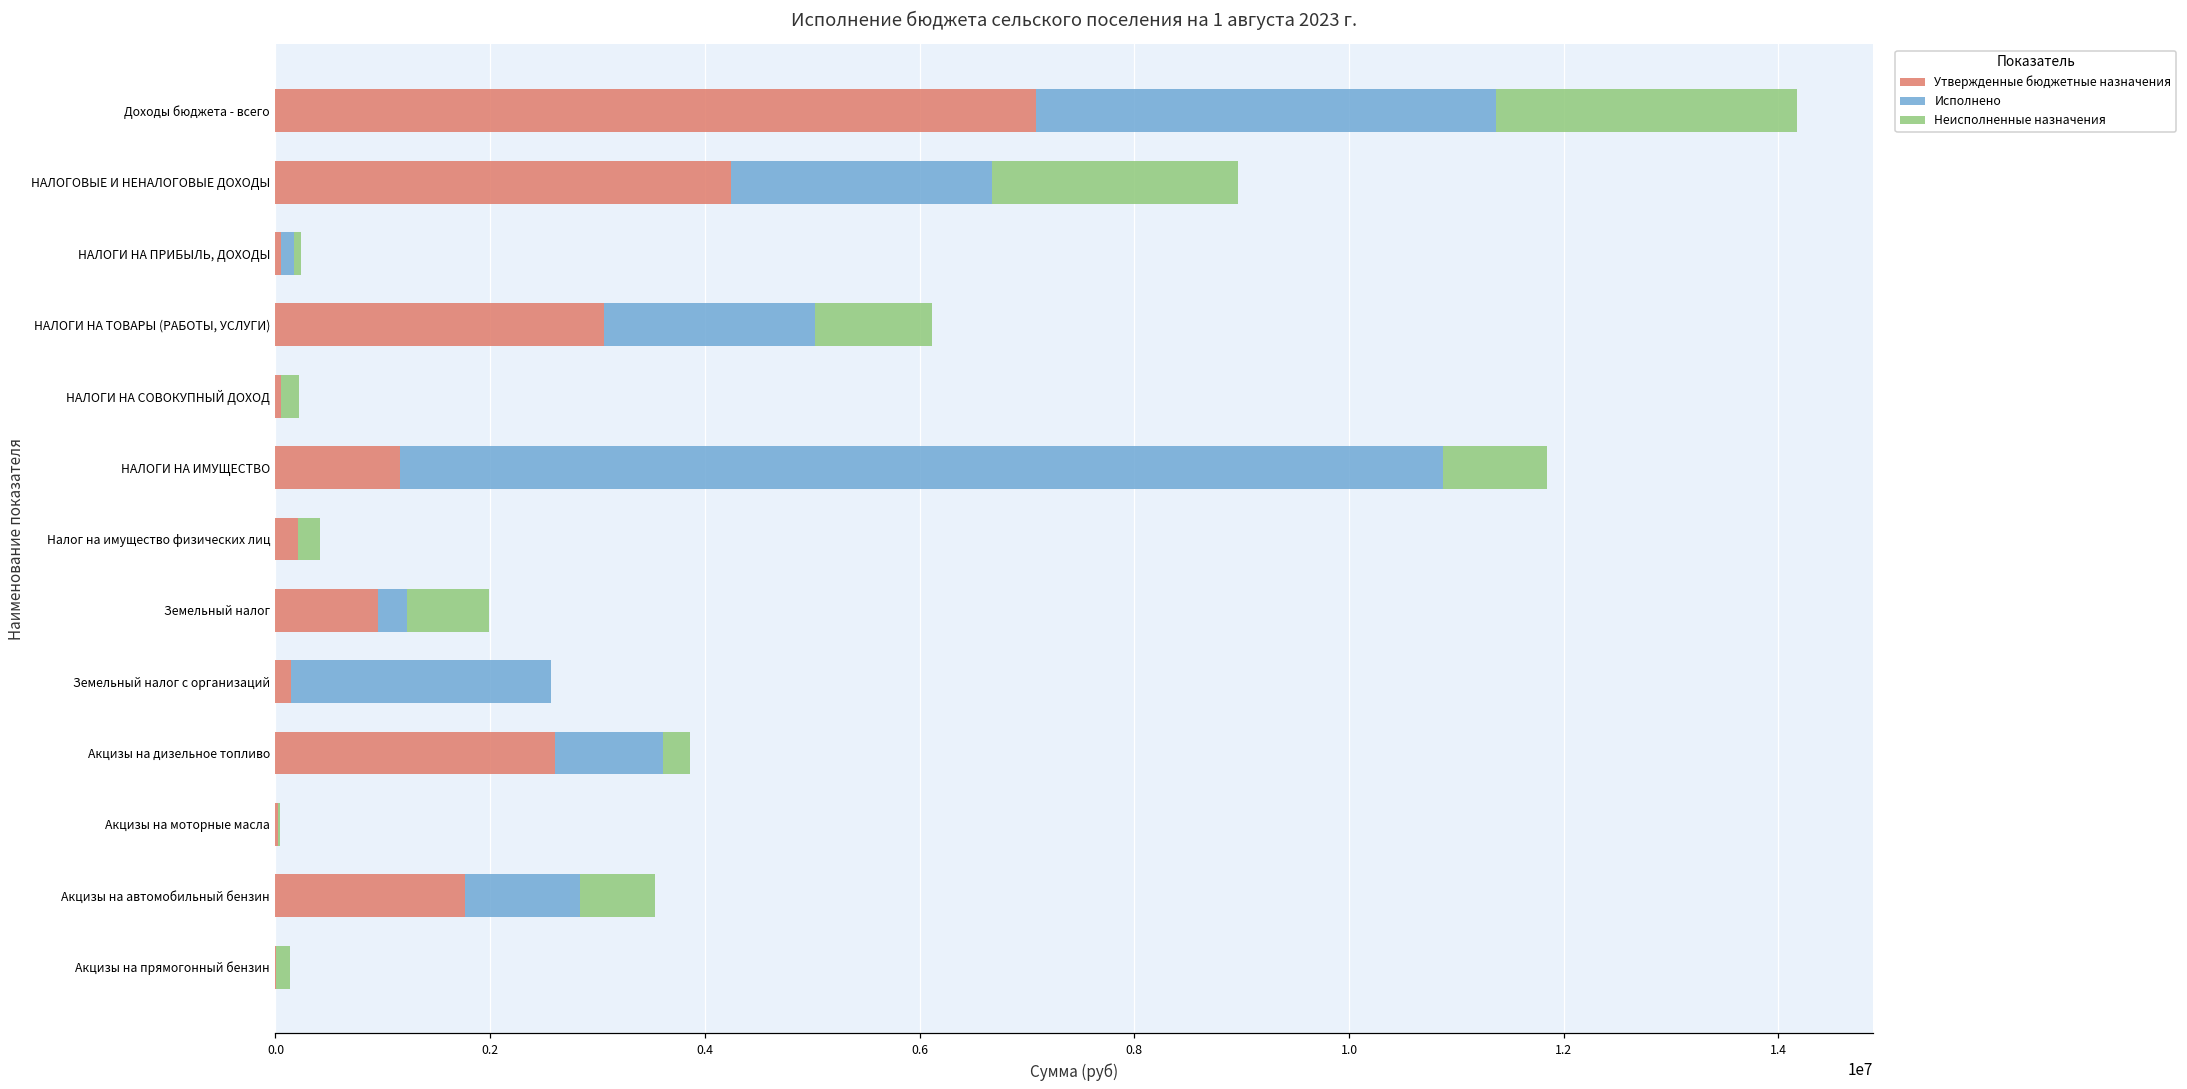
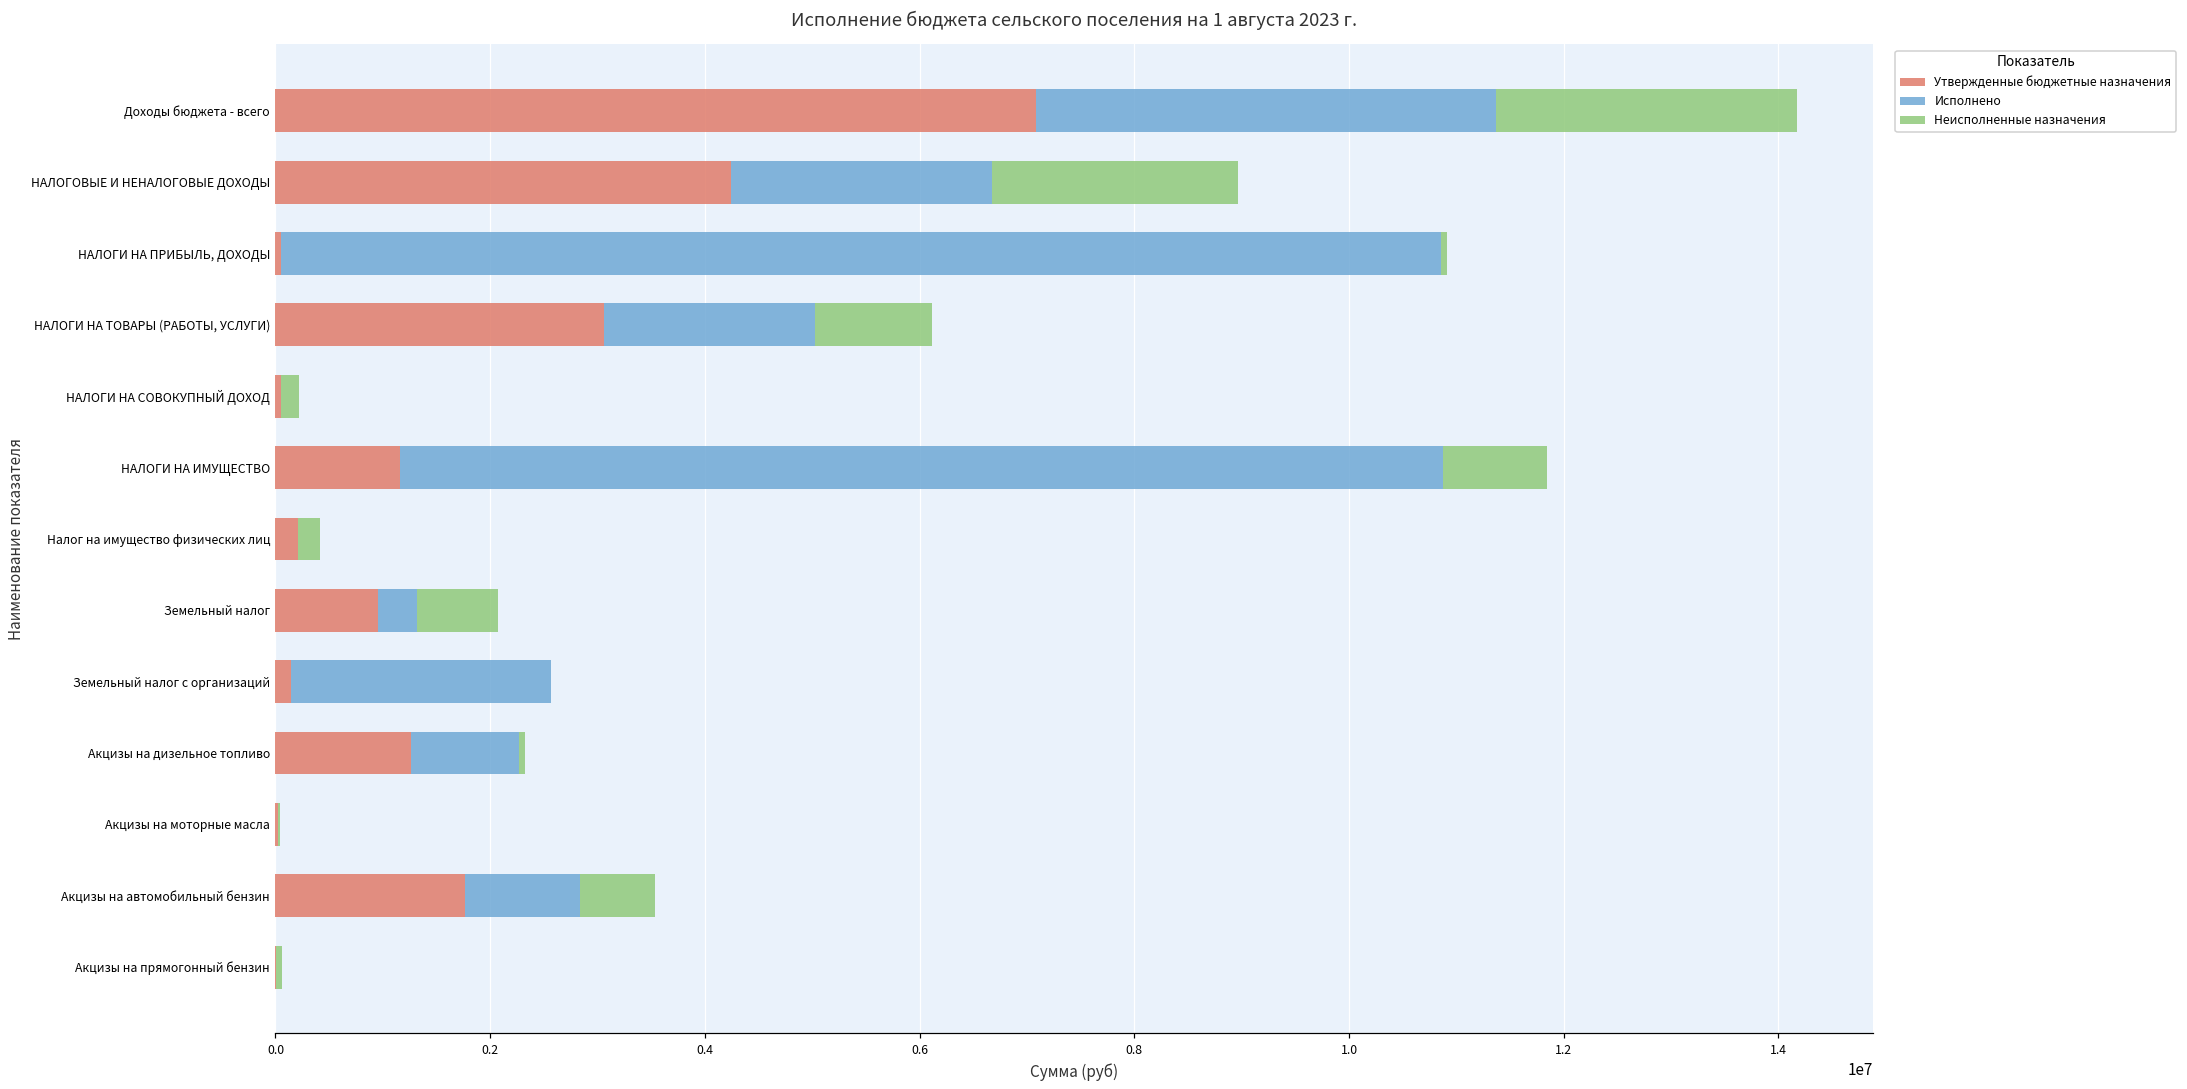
  {
    "Утвержденные бюджетные назначения": {
      "Доходы бюджета - всего": 7100000,
      "НАЛОГОВЫЕ И НЕНАЛОГОВЫЕ ДОХОДЫ": 4200000,
      "НАЛОГИ НА ПРИБЫЛЬ, ДОХОДЫ": 100000,
      "НАЛОГИ НА ТОВАРЫ (РАБОТЫ, УСЛУГИ)": 3100000,
      "НАЛОГИ НА СОВОКУПНЫЙ ДОХОД": 100000,
      "НАЛОГИ НА ИМУЩЕСТВО": 1200000,
      "Налог на имущество физических лиц": 200000,
      "Земельный налог": 1000000,
      "Земельный налог с организаций": 100000,
-     "Акцизы на дизельное топливо": 2600000,
+     "Акцизы на дизельное топливо": 1300000,
      "Акцизы на автомобильный бензин": 1800000
    },
    "Исполнено": {
      "Доходы бюджета - всего": 4300000,
      "НАЛОГОВЫЕ И НЕНАЛОГОВЫЕ ДОХОДЫ": 2400000,
-     "НАЛОГИ НА ПРИБЫЛЬ, ДОХОДЫ": 100000,
+     "НАЛОГИ НА ПРИБЫЛЬ, ДОХОДЫ": 10800000,
      "НАЛОГИ НА ТОВАРЫ (РАБОТЫ, УСЛУГИ)": 2000000,
      "НАЛОГИ НА СОВОКУПНЫЙ ДОХОД": 0,
      "НАЛОГИ НА ИМУЩЕСТВО": 9700000,
-     "Земельный налог": 300000,
+     "Земельный налог": 400000,
      "Земельный налог с организаций": 2400000,
      "Акцизы на дизельное топливо": 1000000,
      "Акцизы на автомобильный бензин": 1100000,
      "Акцизы на прямогонный бензин": 0
    },
    "Неисполненные назначения": {
      "Доходы бюджета - всего": 2800000,
      "НАЛОГОВЫЕ И НЕНАЛОГОВЫЕ ДОХОДЫ": 2300000,
      "НАЛОГИ НА ПРИБЫЛЬ, ДОХОДЫ": 100000,
      "НАЛОГИ НА ТОВАРЫ (РАБОТЫ, УСЛУГИ)": 1100000,
      "НАЛОГИ НА СОВОКУПНЫЙ ДОХОД": 200000,
      "НАЛОГИ НА ИМУЩЕСТВО": 1000000,
      "Налог на имущество физических лиц": 200000,
      "Земельный налог": 800000,
      "Земельный налог с организаций": 0,
-     "Акцизы на дизельное топливо": 300000,
+     "Акцизы на дизельное топливо": 100000,
      "Акцизы на автомобильный бензин": 700000,
-     "Акцизы на прямогонный бензин": 100000
+     "Акцизы на прямогонный бензин": 0
    }
  }
